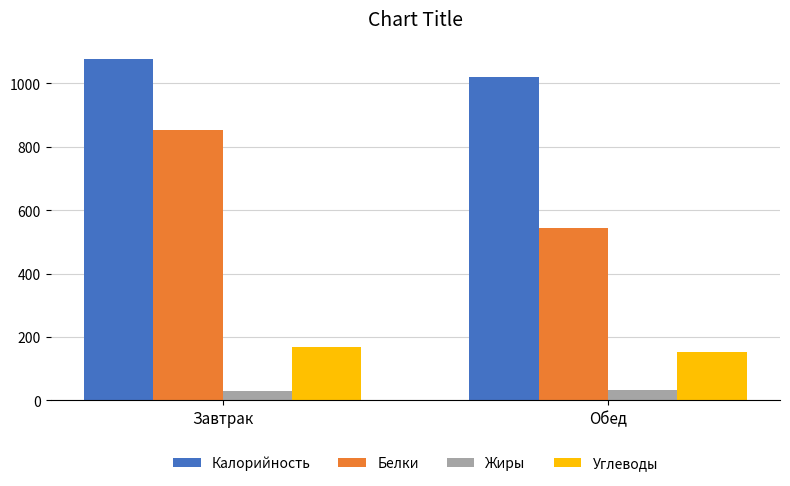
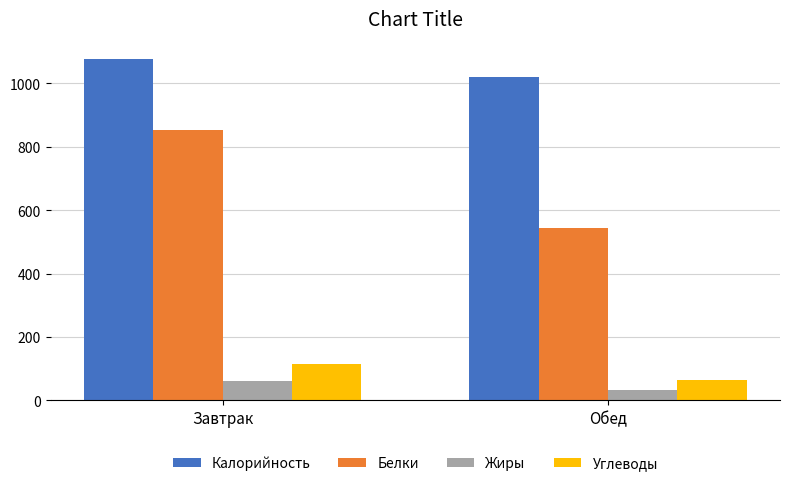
  {
    "Калорийность": {
      "Завтрак": 1080,
      "Обед": 1020
    },
    "Белки": {
      "Завтрак": 850,
      "Обед": 550
    },
    "Жиры": {
-     "Завтрак": 30,
+     "Завтрак": 60,
      "Обед": 30
    },
    "Углеводы": {
-     "Завтрак": 170,
-     "Обед": 150
+     "Завтрак": 120,
+     "Обед": 60
    }
  }
